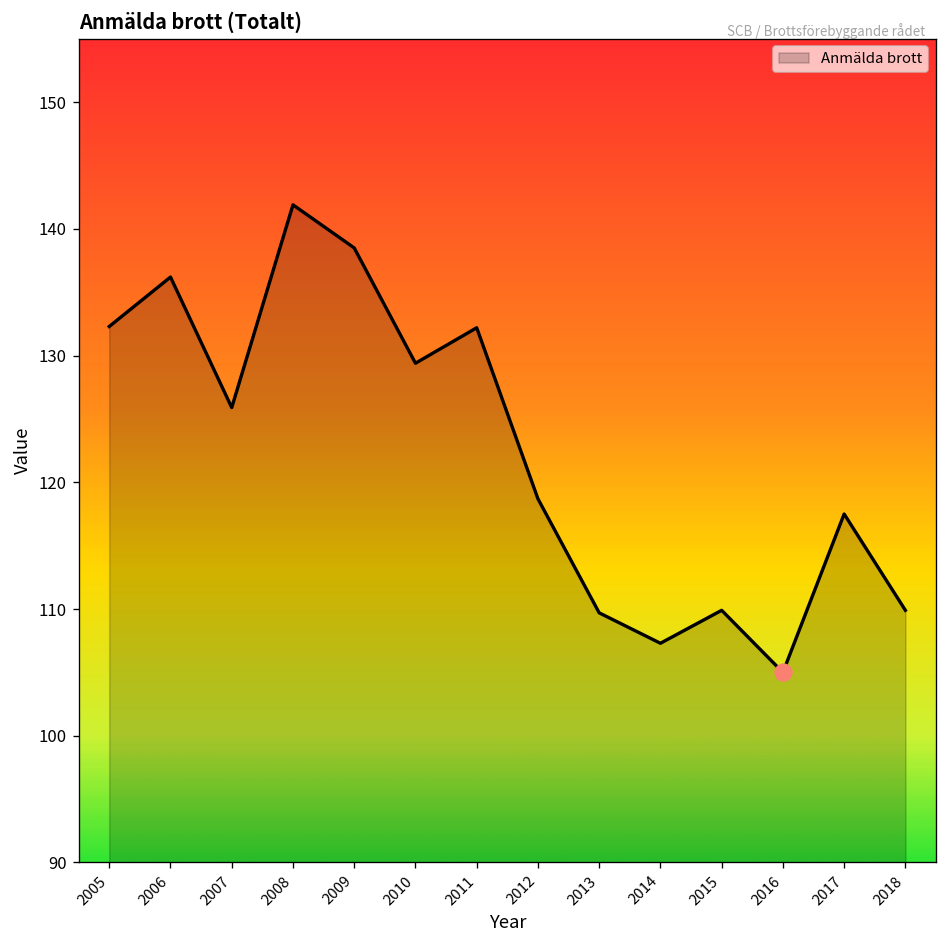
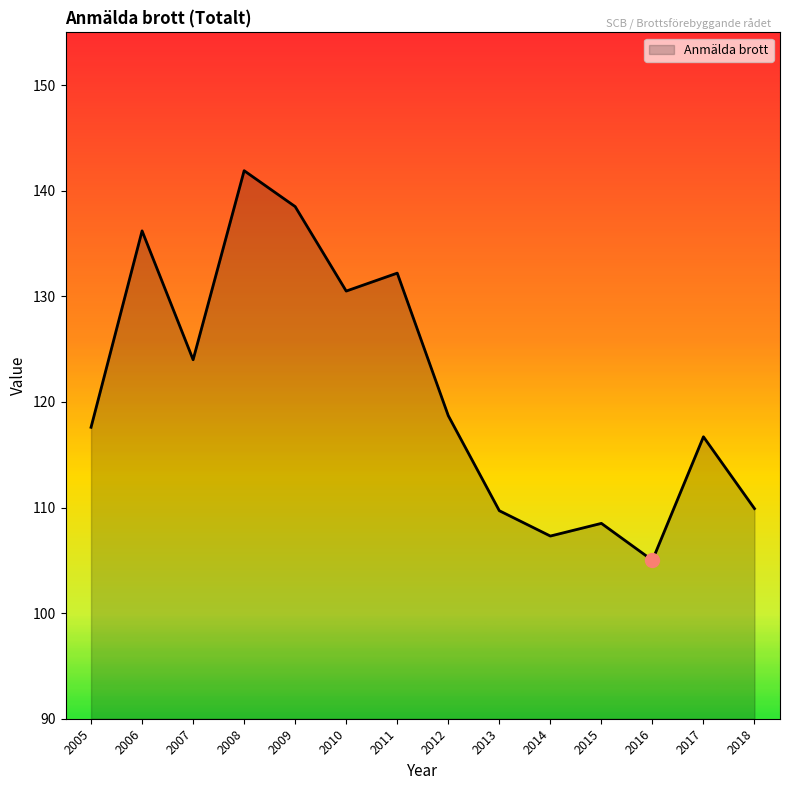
  {
    "Anmälda brott": {
-     "2005": 132.3,
+     "2005": 117.6,
      "2006": 136.2,
-     "2007": 125.9,
+     "2007": 124.0,
      "2008": 141.9,
      "2009": 138.5,
-     "2010": 129.4,
+     "2010": 130.5,
      "2011": 132.2,
      "2012": 118.7,
      "2013": 109.7,
      "2014": 107.3,
-     "2015": 109.9,
-     "2017": 117.5,
+     "2015": 108.5,
+     "2017": 116.7,
      "2018": 109.9
    }
  }
